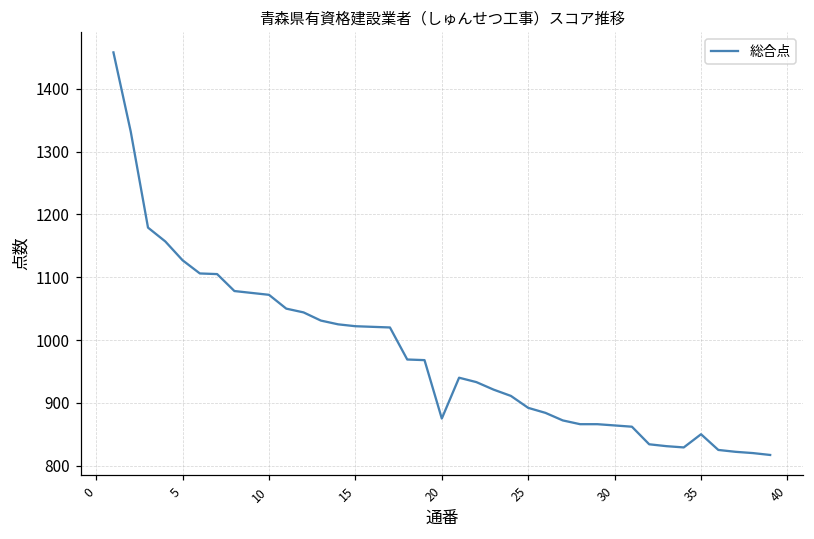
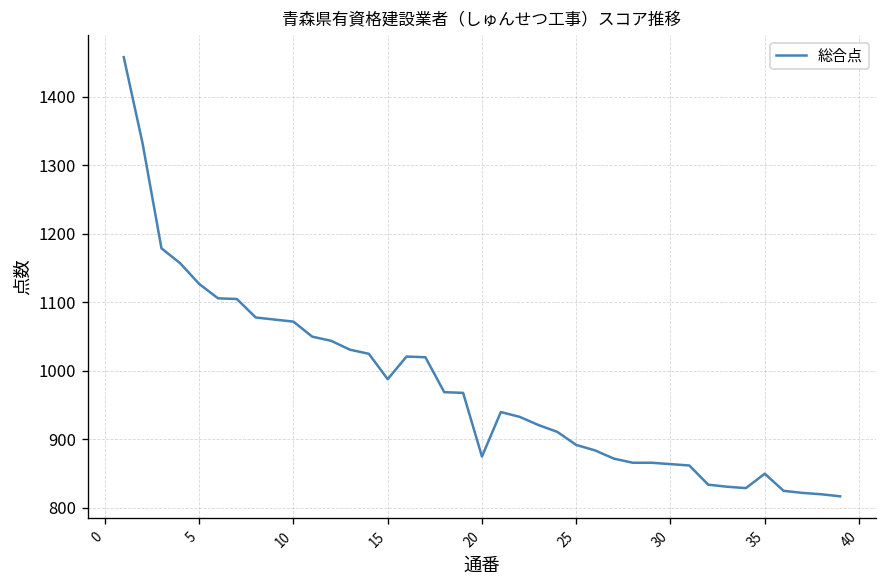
  {
    "5": 1130,
    "10": 1070,
-   "15": 1020,
+   "15": 990,
    "20": 880,
    "25": 890,
    "30": 860,
    "35": 850
  }
